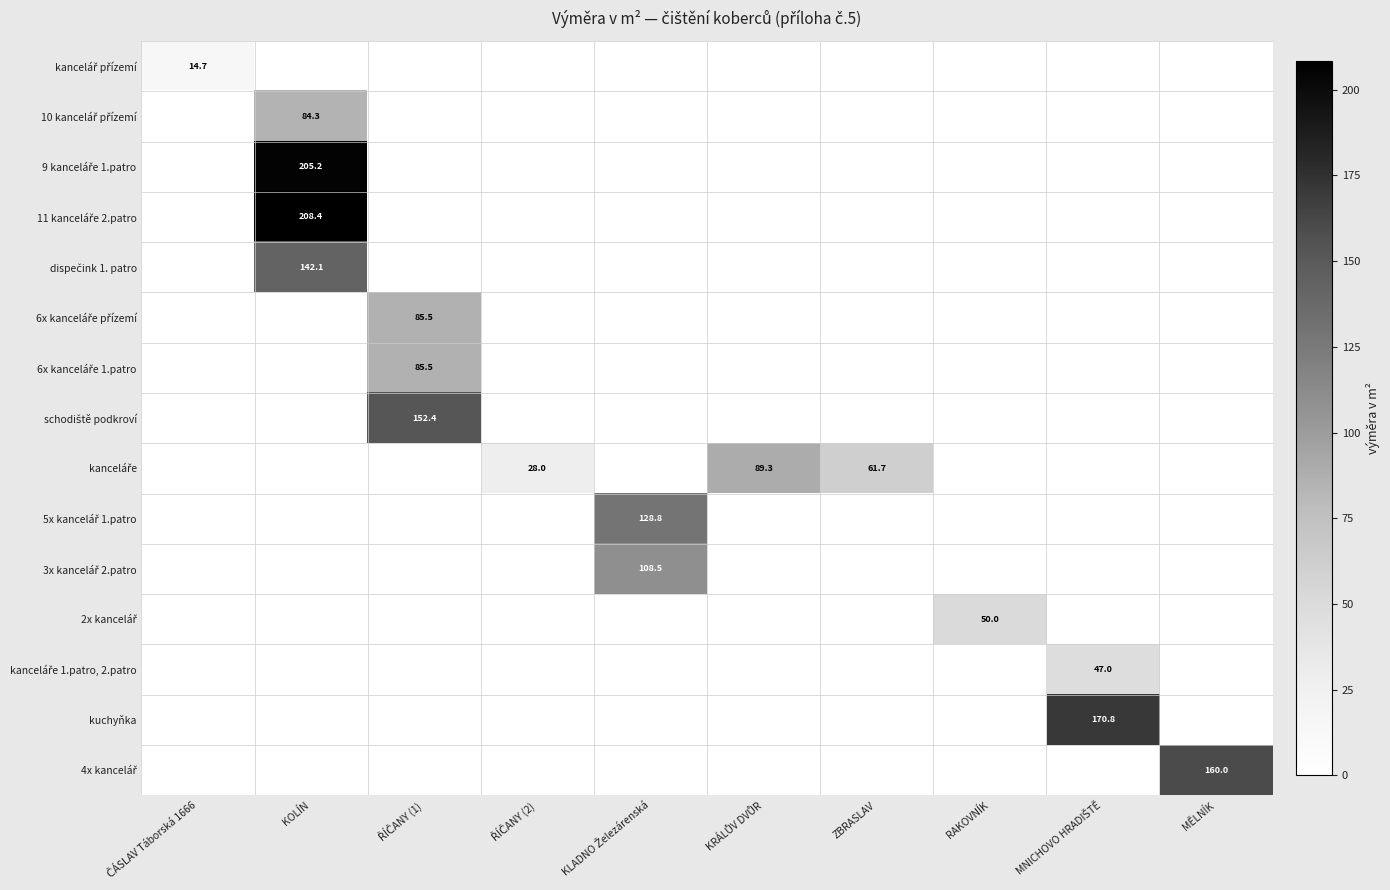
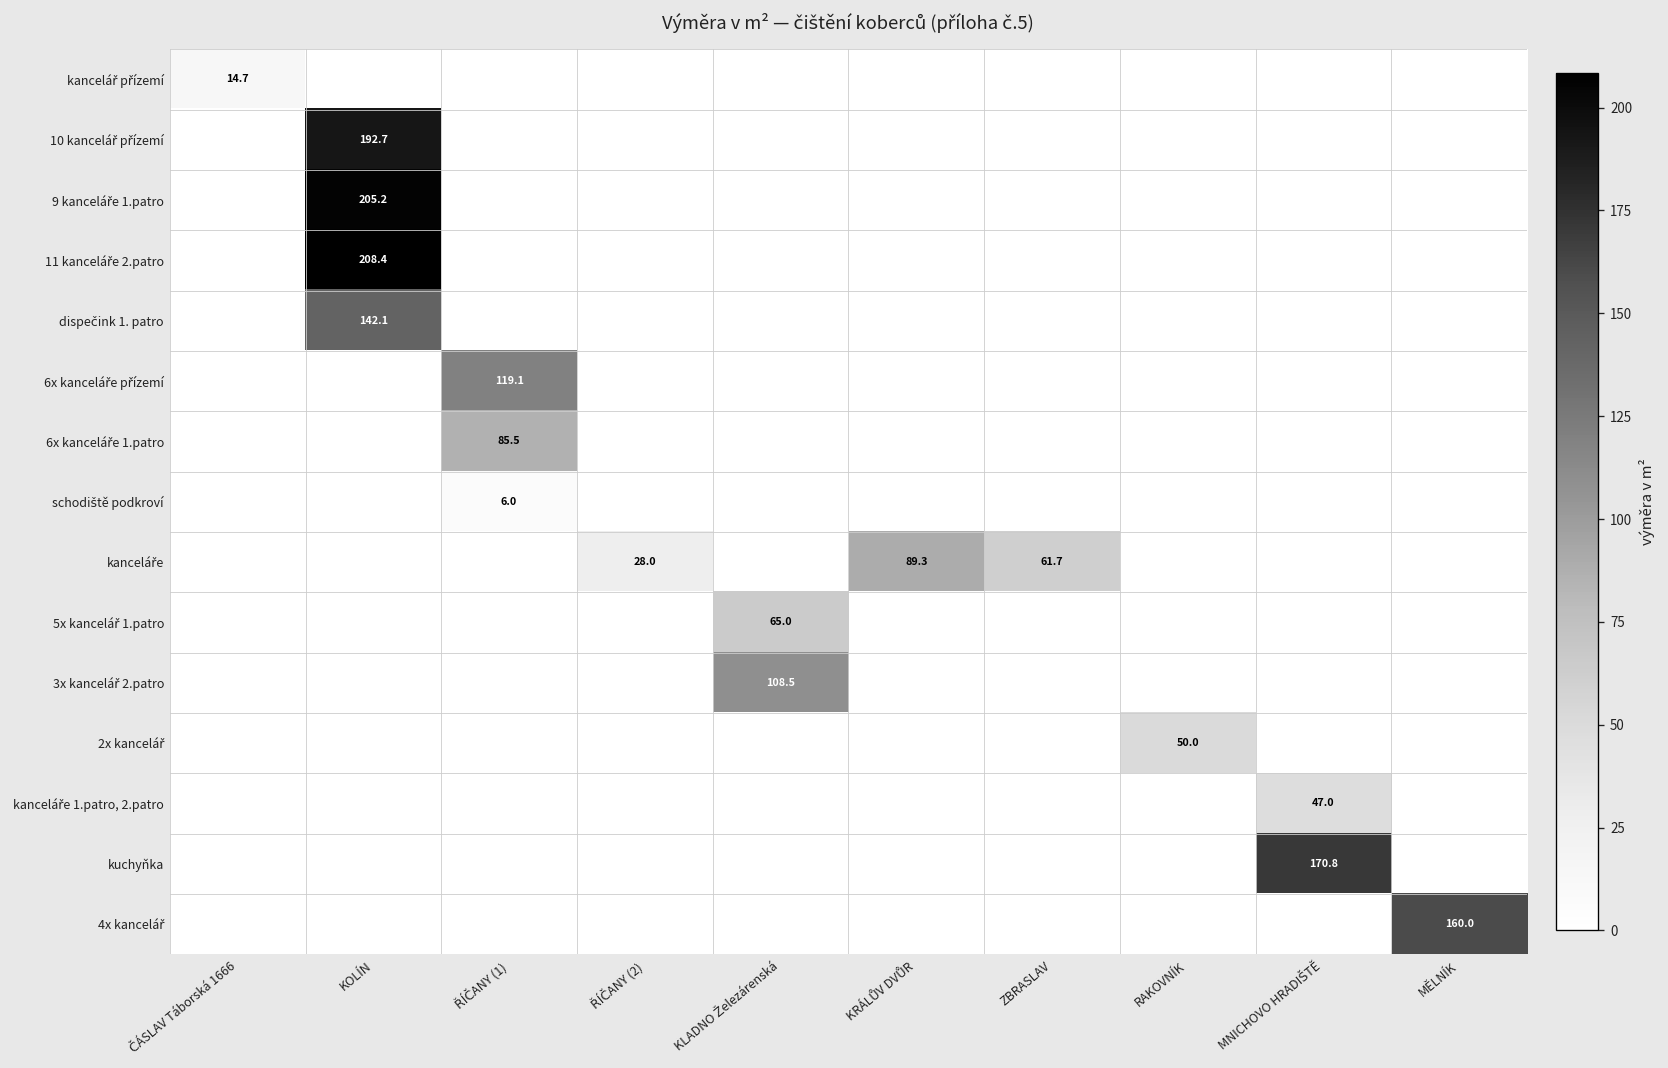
  {
    "kancelář přízemí": {
      "ČÁSLAV Táborská 1666": 14.7
    },
    "10 kancelář přízemí": {
-     "KOLÍN": 84.3
+     "KOLÍN": 192.7
    },
    "9 kanceláře 1.patro": {
      "KOLÍN": 205.2
    },
    "11 kanceláře 2.patro": {
      "KOLÍN": 208.4
    },
    "dispečink 1. patro": {
      "KOLÍN": 142.1
    },
    "6x kanceláře přízemí": {
-     "ŘÍČANY (1)": 85.5
+     "ŘÍČANY (1)": 119.1
    },
    "6x kanceláře 1.patro": {
      "ŘÍČANY (1)": 85.5
    },
    "schodiště podkroví": {
-     "ŘÍČANY (1)": 152.4
+     "ŘÍČANY (1)": 6.0
    },
    "kanceláře": {
      "ŘÍČANY (2)": 28.0,
      "KRÁLŮV DVŮR": 89.3,
      "ZBRASLAV": 61.7
    },
    "5x kancelář 1.patro": {
-     "KLADNO Železárenská": 128.8
+     "KLADNO Železárenská": 65.0
    },
    "3x kancelář 2.patro": {
      "KLADNO Železárenská": 108.5
    },
    "2x kancelář": {
      "RAKOVNÍK": 50.0
    },
    "kanceláře 1.patro, 2.patro": {
      "MNICHOVO HRADIŠTĚ": 47.0
    },
    "kuchyňka": {
      "MNICHOVO HRADIŠTĚ": 170.8
    },
    "4x kancelář": {
      "MĚLNÍK": 160.0
    }
  }
